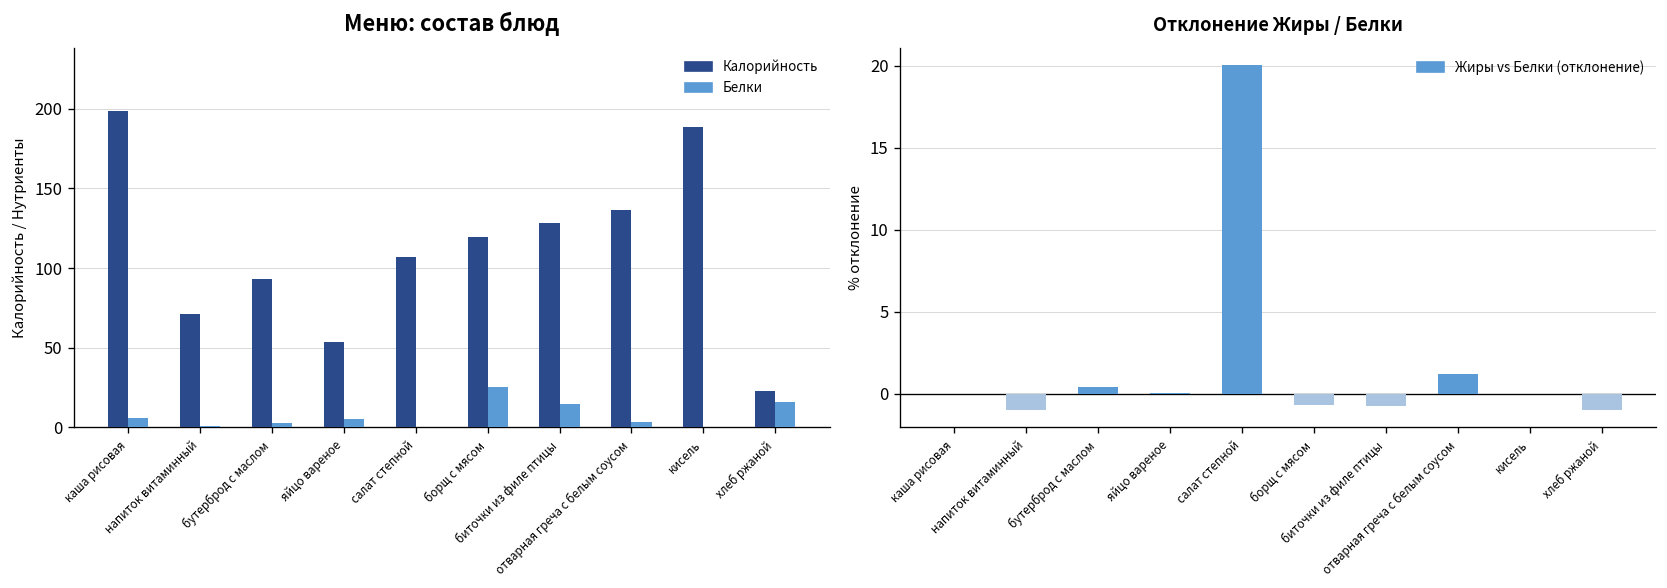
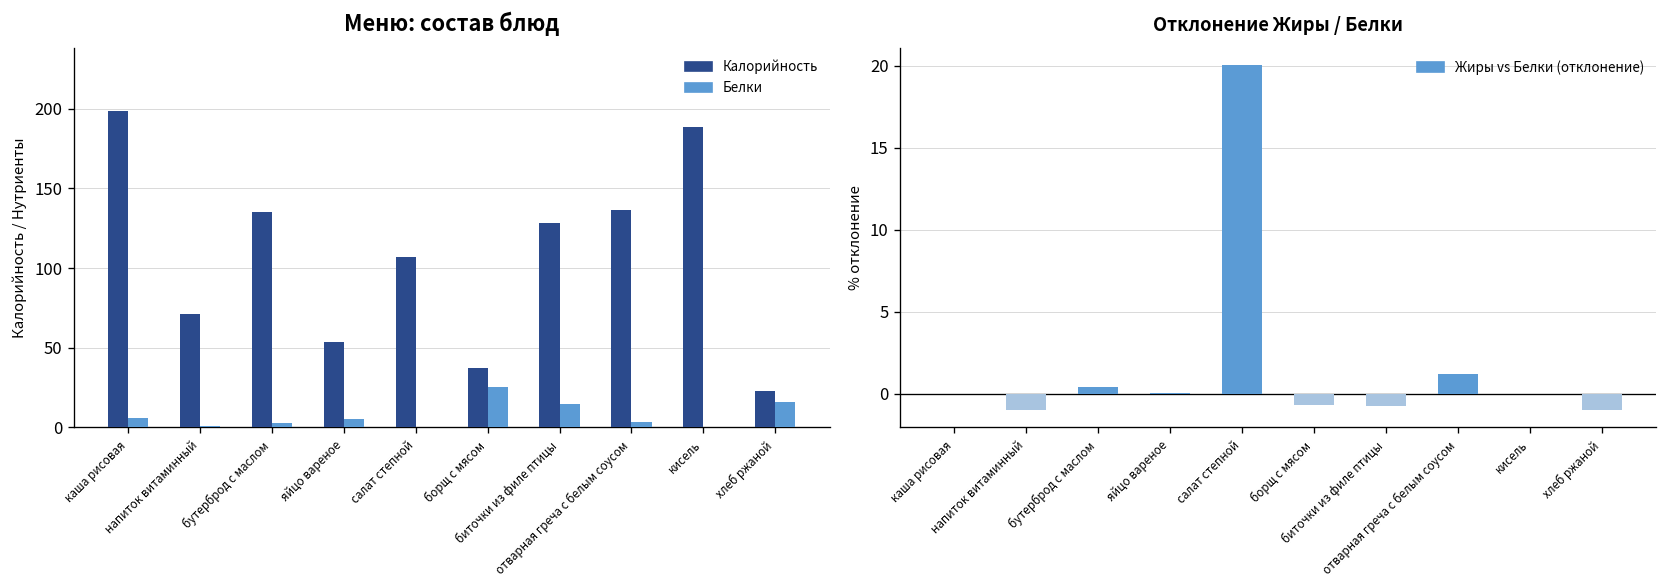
  {
    "Меню: состав блюд": {
      "Калорийность": {
        "каша рисовая": 198,
        "напиток витаминный": 71,
-       "бутерброд с маслом": 93,
+       "бутерброд с маслом": 135,
        "яйцо вареное": 53,
        "салат степной": 107,
-       "борщ с мясом": 119,
+       "борщ с мясом": 38,
        "биточки из филе птицы": 128,
        "отварная греча с белым соусом": 136,
        "кисель": 188,
        "хлеб ржаной": 23
      },
      "Белки": {
        "каша рисовая": 6,
        "бутерброд с маслом": 3,
        "яйцо вареное": 6,
        "борщ с мясом": 25,
        "биточки из филе птицы": 15,
        "отварная греча с белым соусом": 3,
        "кисель": 0,
        "хлеб ржаной": 16
      }
    },
    "Отклонение Жиры / Белки": {
      "напиток витаминный": -1.0,
      "бутерброд с маслом": 0.4,
      "салат степной": 20.1,
      "борщ с мясом": -0.7,
      "биточки из филе птицы": -0.8,
      "отварная греча с белым соусом": 1.2,
      "кисель": 0.0,
      "хлеб ржаной": -1.0
    }
  }
